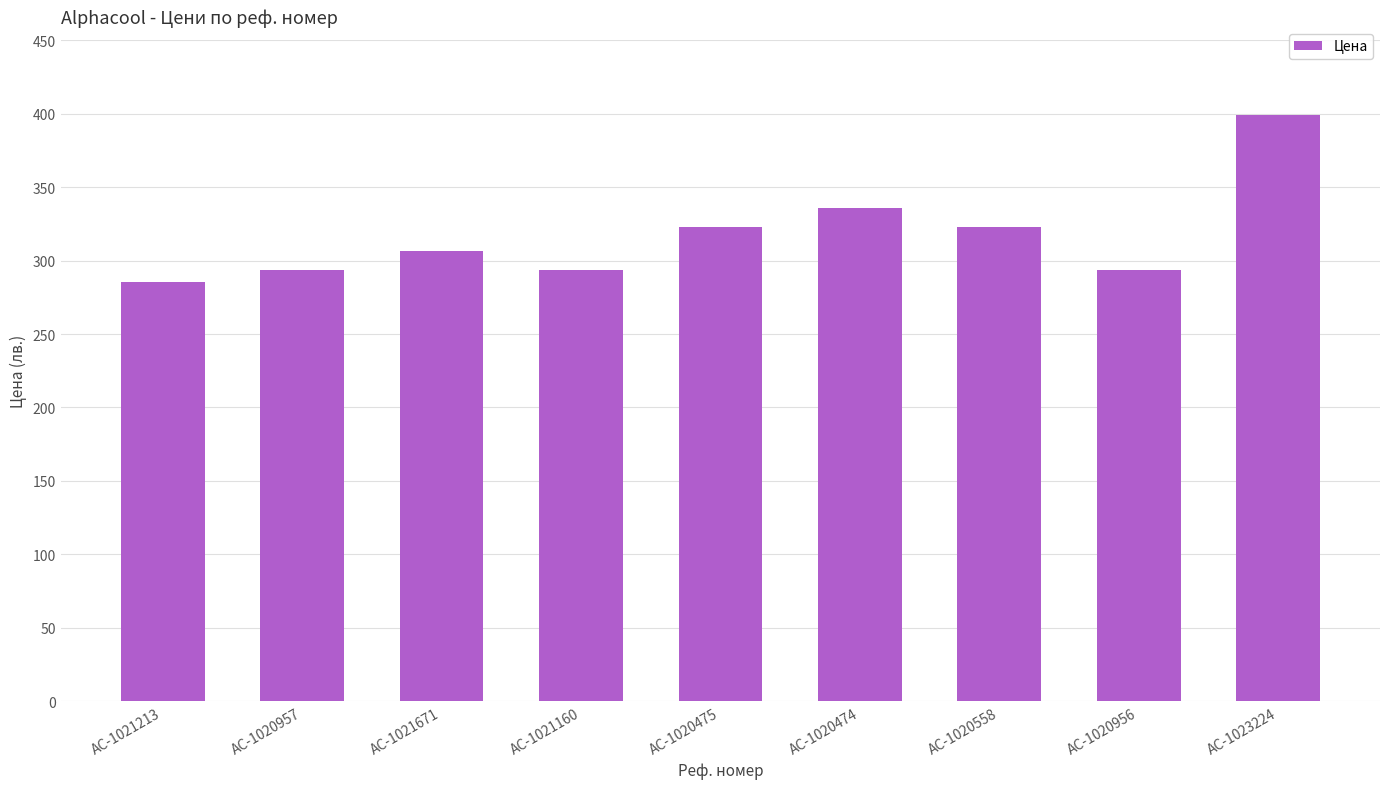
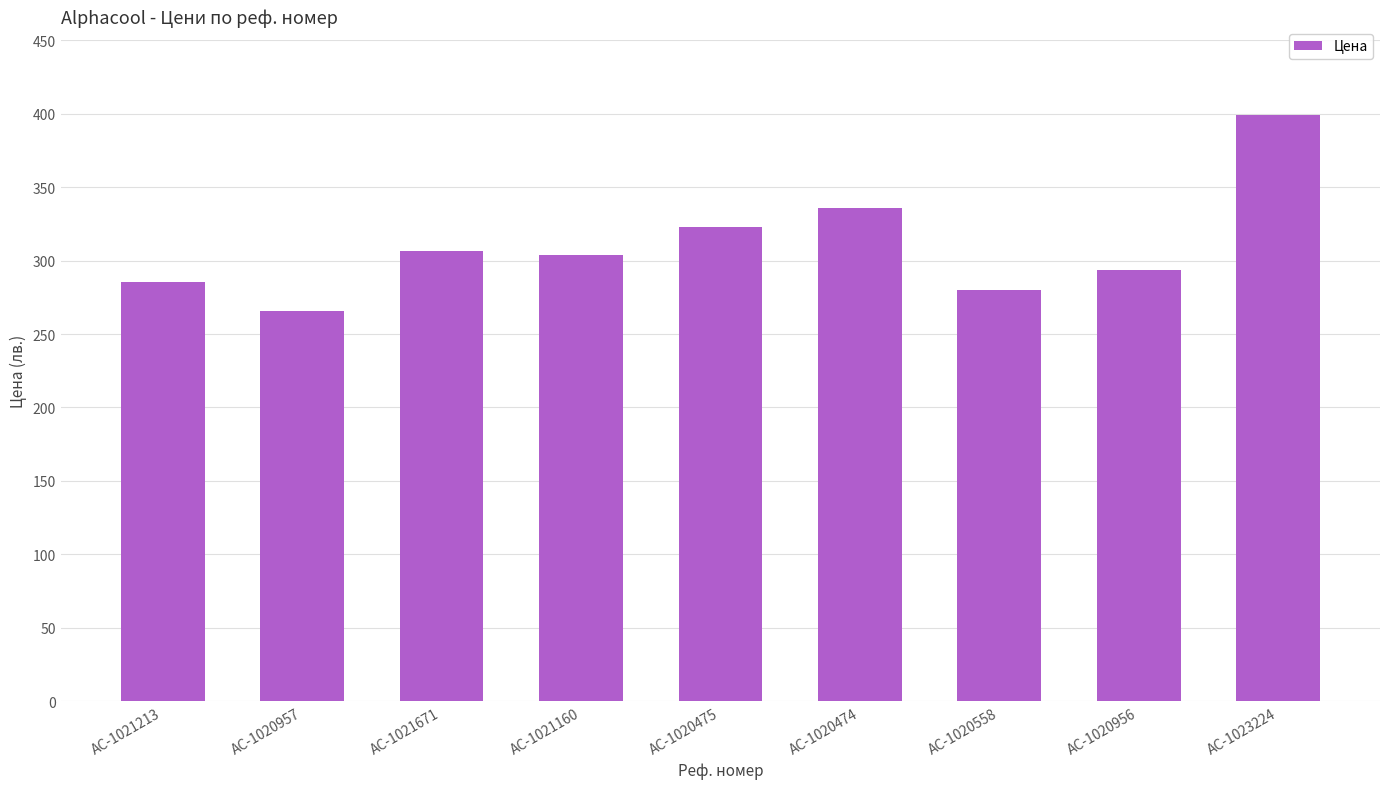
  {
    "AC-1021213": 285,
-   "AC-1020957": 294,
+   "AC-1020957": 265,
    "AC-1021671": 306,
-   "AC-1021160": 294,
+   "AC-1021160": 304,
    "AC-1020475": 323,
    "AC-1020474": 336,
-   "AC-1020558": 323,
+   "AC-1020558": 280,
    "AC-1020956": 293,
    "AC-1023224": 399
  }
